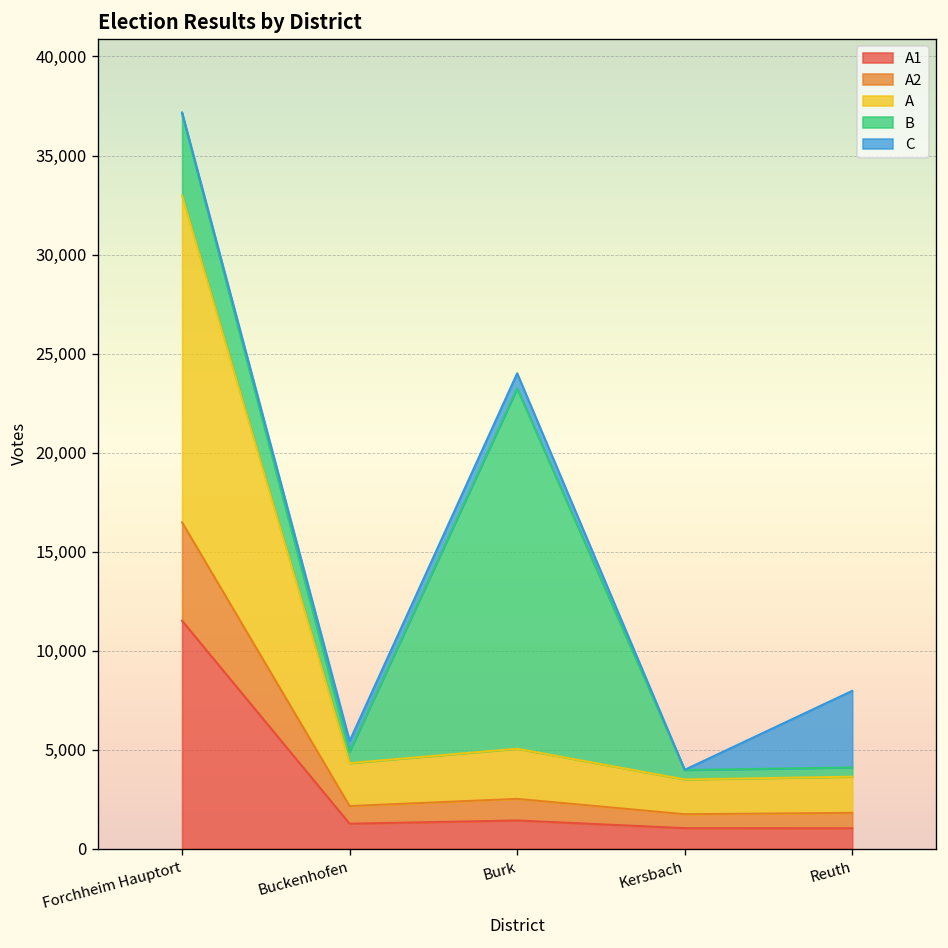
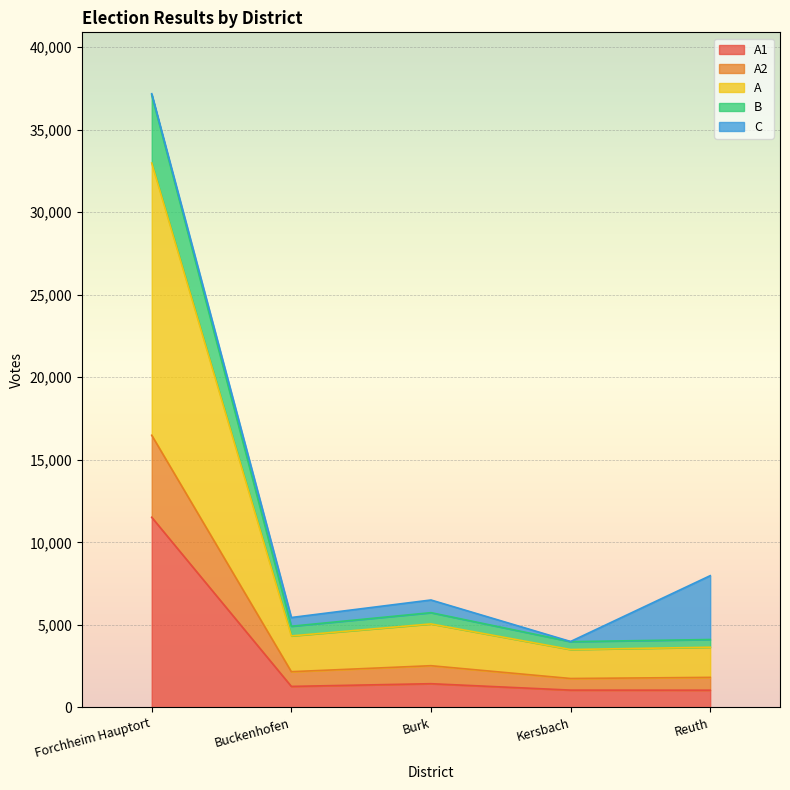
  {
    "A": {
      "Forchheim Hauptort": "16,500",
      "Buckenhofen": "2,200",
      "Burk": "2,500",
      "Kersbach": "1,800",
      "Reuth": "1,800"
    },
    "B": {
      "Buckenhofen": "600",
-     "Burk": "18,200",
+     "Burk": "700",
      "Reuth": "500"
    },
    "C": {
      "Buckenhofen": "500",
      "Burk": "800",
      "Reuth": "3,900"
    }
  }
